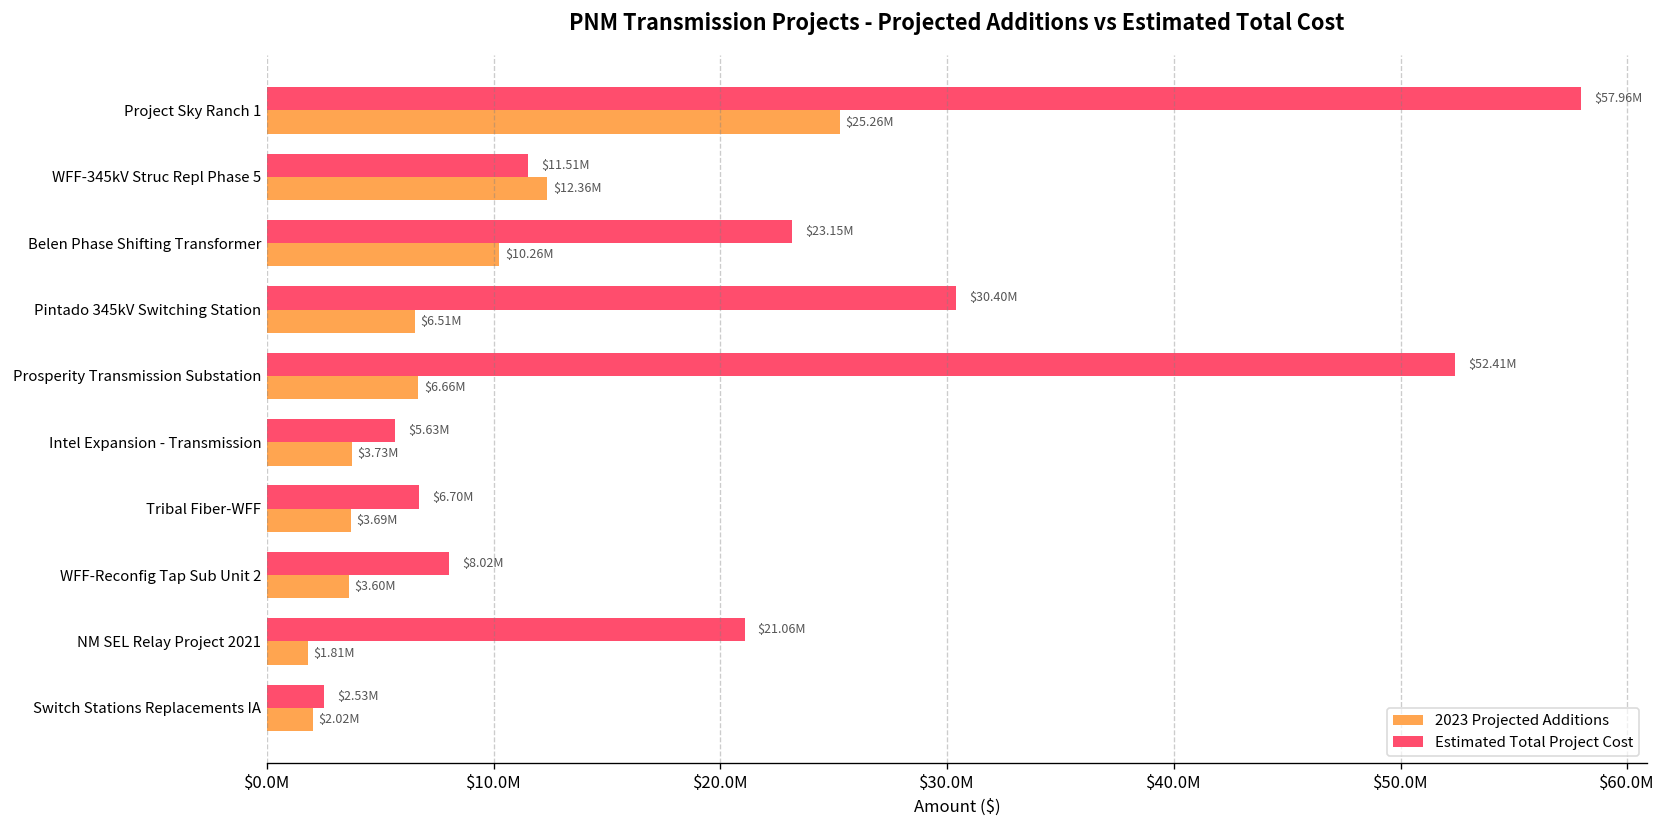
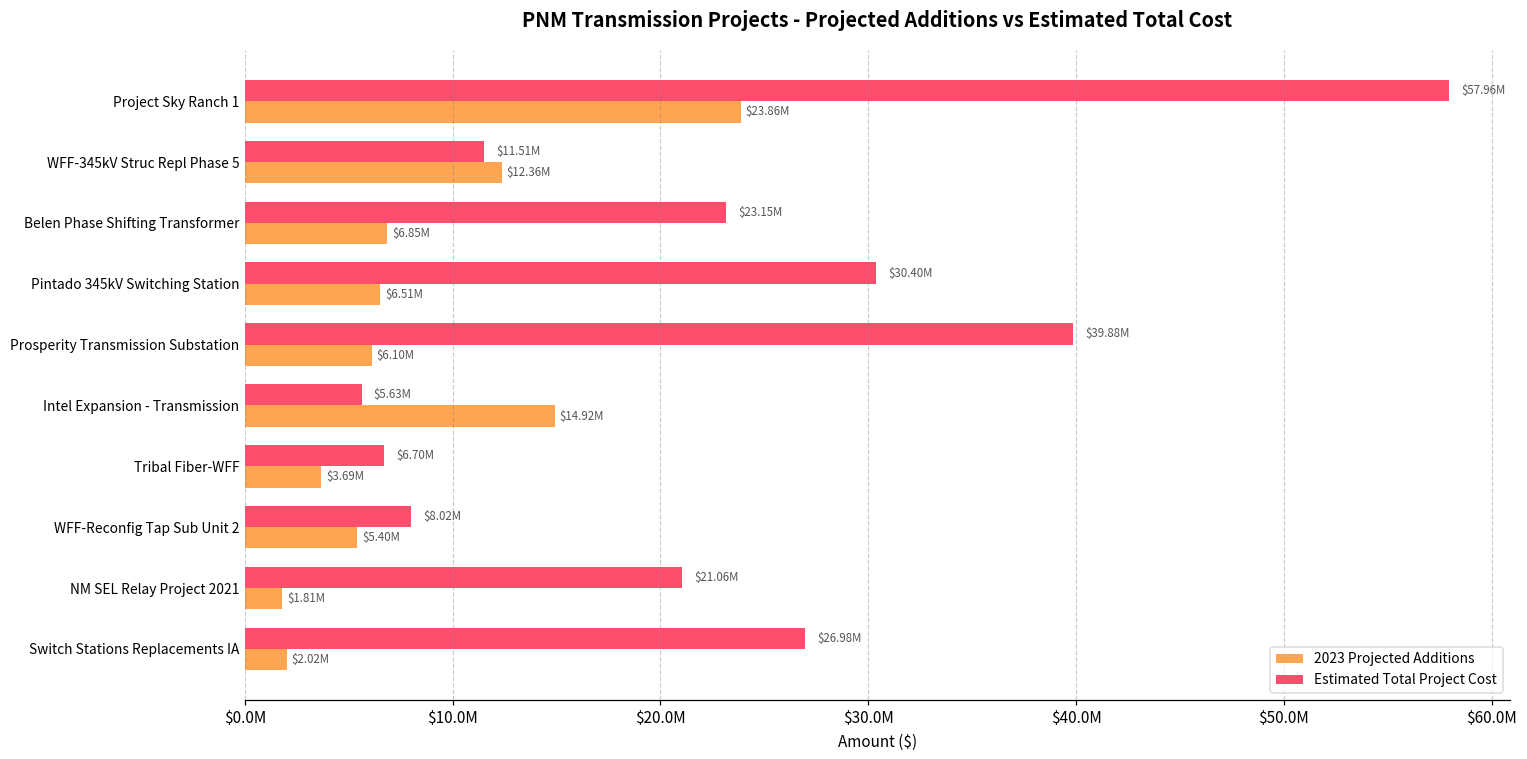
  {
    "2023 Projected Additions": {
-     "Project Sky Ranch 1": "$25.26M",
+     "Project Sky Ranch 1": "$23.86M",
      "WFF-345kV Struc Repl Phase 5": "$12.36M",
-     "Belen Phase Shifting Transformer": "$10.26M",
+     "Belen Phase Shifting Transformer": "$6.85M",
      "Pintado 345kV Switching Station": "$6.51M",
-     "Prosperity Transmission Substation": "$6.66M",
-     "Intel Expansion - Transmission": "$3.73M",
+     "Prosperity Transmission Substation": "$6.10M",
+     "Intel Expansion - Transmission": "$14.92M",
      "Tribal Fiber-WFF": "$3.69M",
-     "WFF-Reconfig Tap Sub Unit 2": "$3.60M",
+     "WFF-Reconfig Tap Sub Unit 2": "$5.40M",
      "NM SEL Relay Project 2021": "$1.81M",
      "Switch Stations Replacements IA": "$2.02M"
    },
    "Estimated Total Project Cost": {
      "Project Sky Ranch 1": "$57.96M",
      "WFF-345kV Struc Repl Phase 5": "$11.51M",
      "Belen Phase Shifting Transformer": "$23.15M",
      "Pintado 345kV Switching Station": "$30.40M",
-     "Prosperity Transmission Substation": "$52.41M",
+     "Prosperity Transmission Substation": "$39.88M",
      "Intel Expansion - Transmission": "$5.63M",
      "Tribal Fiber-WFF": "$6.70M",
      "WFF-Reconfig Tap Sub Unit 2": "$8.02M",
      "NM SEL Relay Project 2021": "$21.06M",
-     "Switch Stations Replacements IA": "$2.53M"
+     "Switch Stations Replacements IA": "$26.98M"
    }
  }
